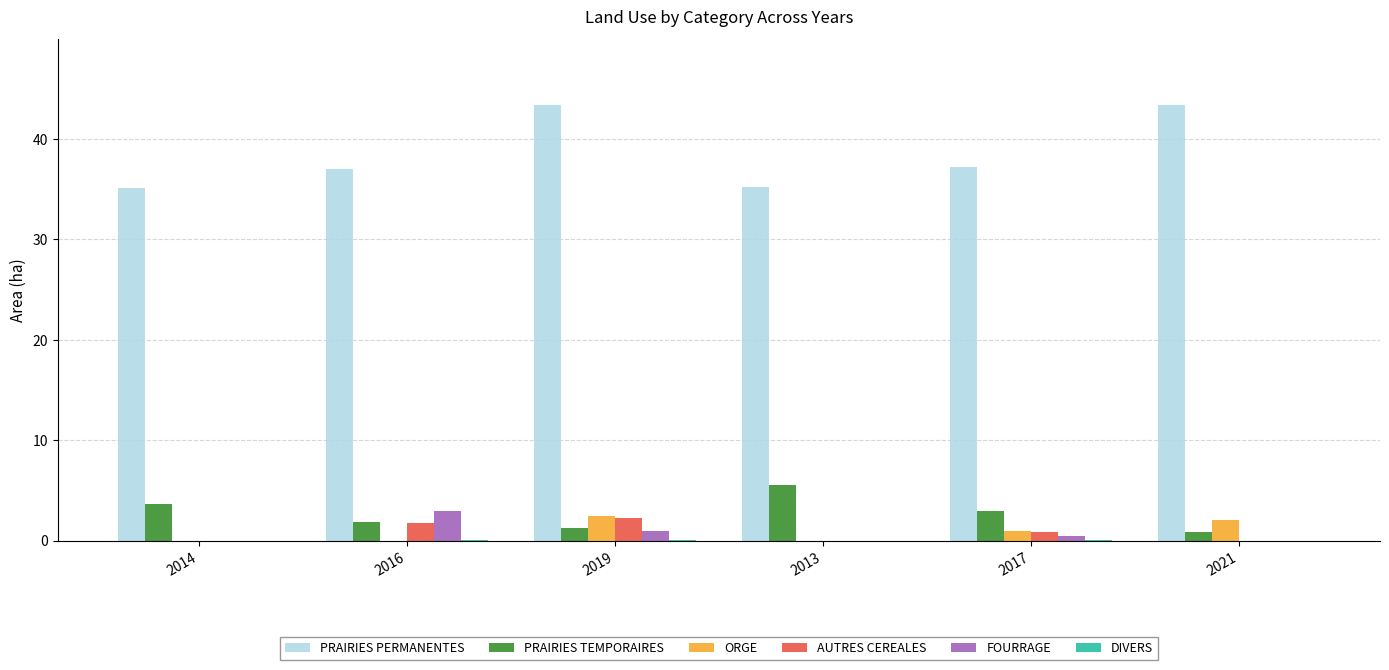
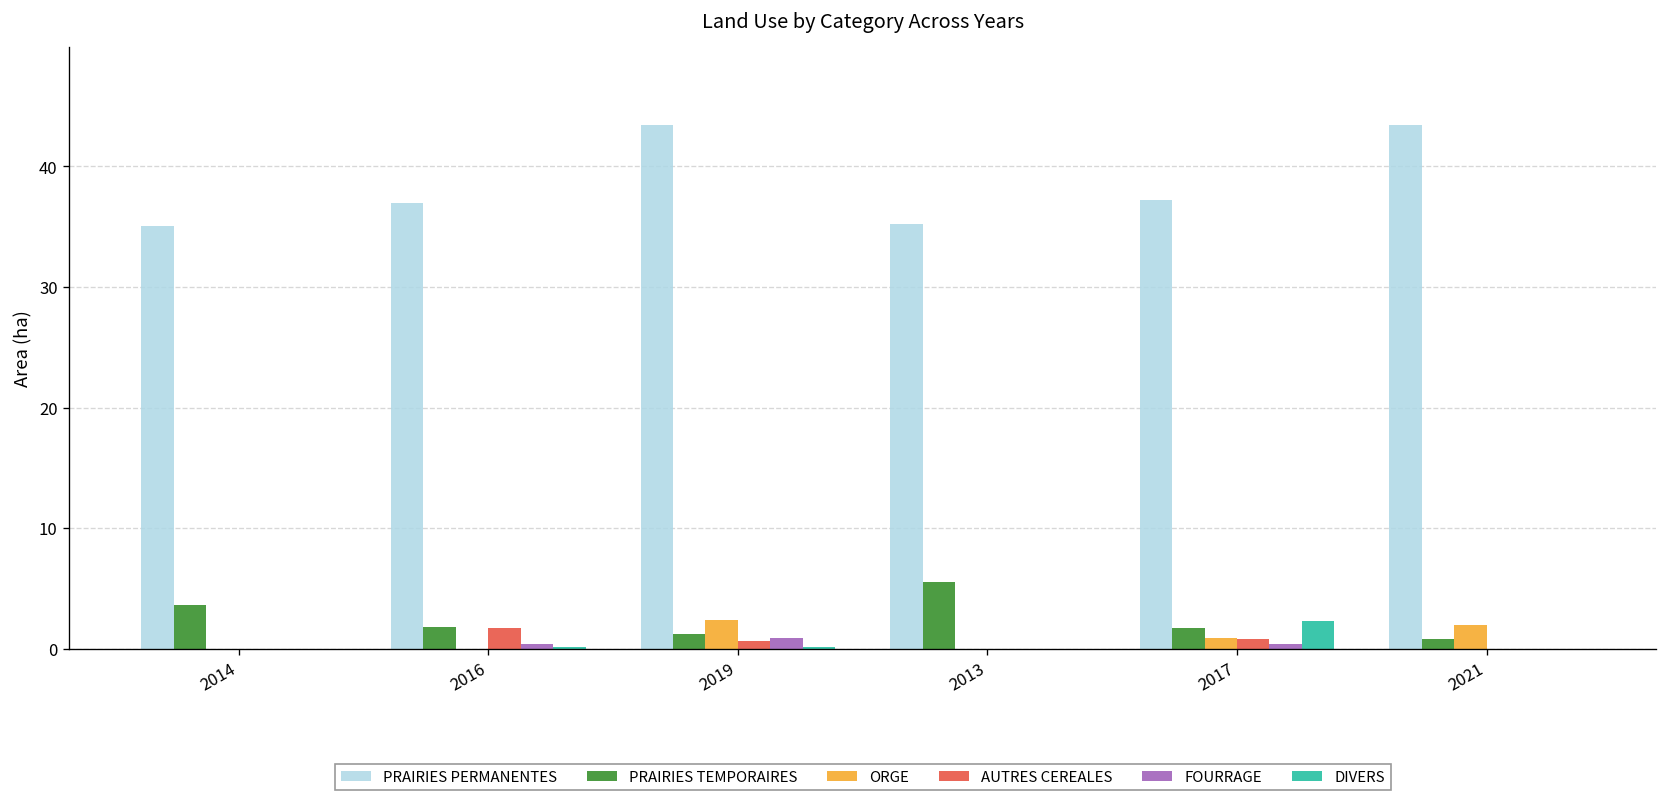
  {
    "PRAIRIES PERMANENTES": {
      "2014": 35.1,
      "2016": 37.0,
      "2019": 43.4,
      "2013": 35.2,
      "2017": 37.2,
      "2021": 43.4
    },
    "PRAIRIES TEMPORAIRES": {
      "2014": 3.6,
      "2016": 1.8,
      "2019": 1.2,
      "2013": 5.5,
-     "2017": 2.9,
+     "2017": 1.7,
      "2021": 0.8
    },
    "ORGE": {
      "2014": 0.0,
      "2016": 0.0,
      "2019": 2.4,
      "2013": 0.0,
      "2017": 0.9,
      "2021": 2.0
    },
    "AUTRES CEREALES": {
      "2014": 0.0,
      "2016": 1.7,
-     "2019": 2.2,
+     "2019": 0.6,
      "2013": 0.0,
      "2017": 0.8,
      "2021": 0.0
    },
    "FOURRAGE": {
      "2014": 0.0,
-     "2016": 2.9,
+     "2016": 0.4,
      "2019": 0.9,
      "2013": 0.0,
      "2017": 0.4,
      "2021": 0.0
    },
    "DIVERS": {
      "2014": 0.0,
      "2013": 0.0,
-     "2017": 0.1,
+     "2017": 2.3,
      "2021": 0.0
    }
  }
